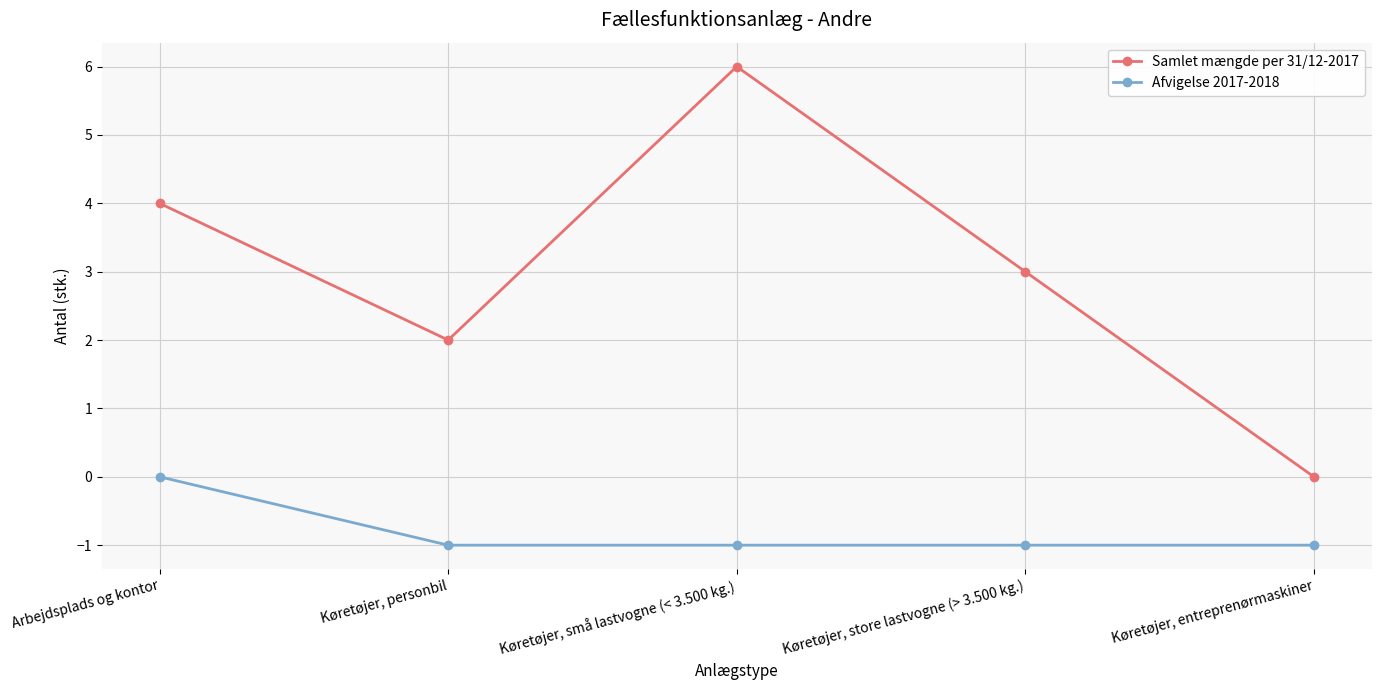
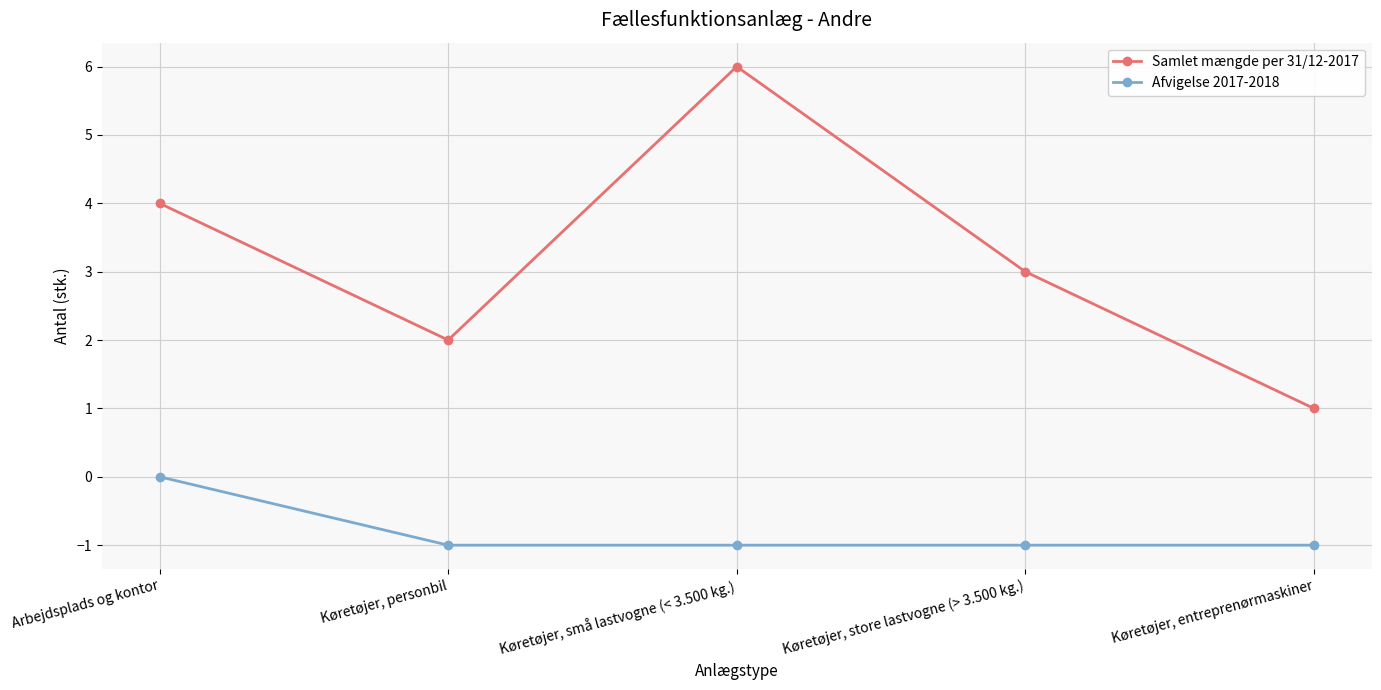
  {
    "Samlet mængde per 31/12-2017": {
      "Arbejdsplads og kontor": 4,
      "Køretøjer, personbil": 2,
      "Køretøjer, små lastvogne (< 3.500 kg.)": 6,
      "Køretøjer, store lastvogne (> 3.500 kg.)": 3,
-     "Køretøjer, entreprenørmaskiner": 0
+     "Køretøjer, entreprenørmaskiner": 1
    },
    "Afvigelse 2017-2018": {
      "Arbejdsplads og kontor": 0,
      "Køretøjer, personbil": -1,
      "Køretøjer, små lastvogne (< 3.500 kg.)": -1,
      "Køretøjer, store lastvogne (> 3.500 kg.)": -1,
      "Køretøjer, entreprenørmaskiner": -1
    }
  }
